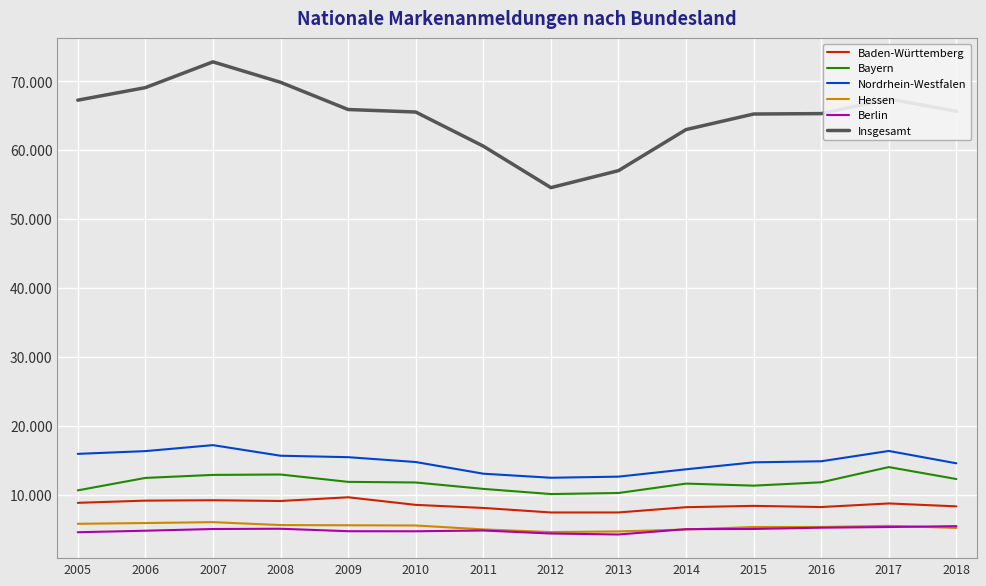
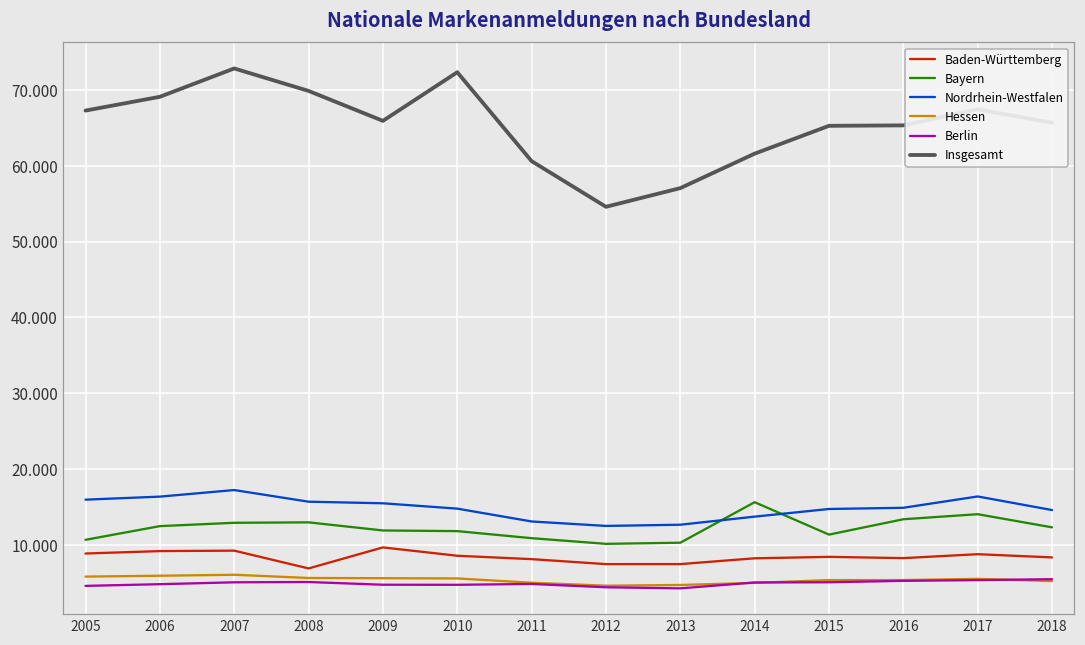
  {
    "Baden-Württemberg": {
      "2005": 9,
      "2006": 9,
      "2007": 9,
-     "2008": 9,
+     "2008": 7,
      "2009": 10,
      "2010": 9,
      "2011": 8,
      "2012": 7,
      "2013": 7,
      "2014": 8,
      "2015": 8,
      "2016": 8,
      "2017": 9,
      "2018": 8
    },
    "Bayern": {
      "2005": 11,
      "2006": 12,
      "2007": 13,
      "2008": 13,
      "2009": 12,
      "2010": 12,
      "2011": 11,
      "2012": 10,
      "2013": 10,
-     "2014": 12,
+     "2014": 16,
      "2015": 11,
-     "2016": 12,
+     "2016": 13,
      "2017": 14,
      "2018": 12
    },
    "Nordrhein-Westfalen": {
      "2005": 16,
      "2006": 16,
      "2007": 17,
      "2008": 16,
      "2009": 15,
      "2010": 15,
      "2011": 13,
      "2012": 12,
      "2013": 13,
      "2014": 14,
      "2015": 15,
      "2016": 15,
      "2017": 16,
      "2018": 15
    },
    "Hessen": {
      "2005": 6,
      "2006": 6,
      "2007": 6,
      "2008": 6,
      "2009": 6,
      "2010": 6,
      "2013": 5
    },
    "Berlin": {
      "2005": 5,
      "2006": 5,
      "2007": 5,
      "2008": 5,
      "2009": 5,
      "2010": 5,
      "2013": 4
    },
    "Insgesamt": {
      "2005": 67,
      "2006": 69,
      "2007": 73,
      "2008": 70,
      "2009": 66,
-     "2010": 66,
+     "2010": 72,
      "2011": 61,
      "2012": 55,
      "2013": 57,
-     "2014": 63,
+     "2014": 62,
      "2015": 65,
      "2016": 65
    }
  }
